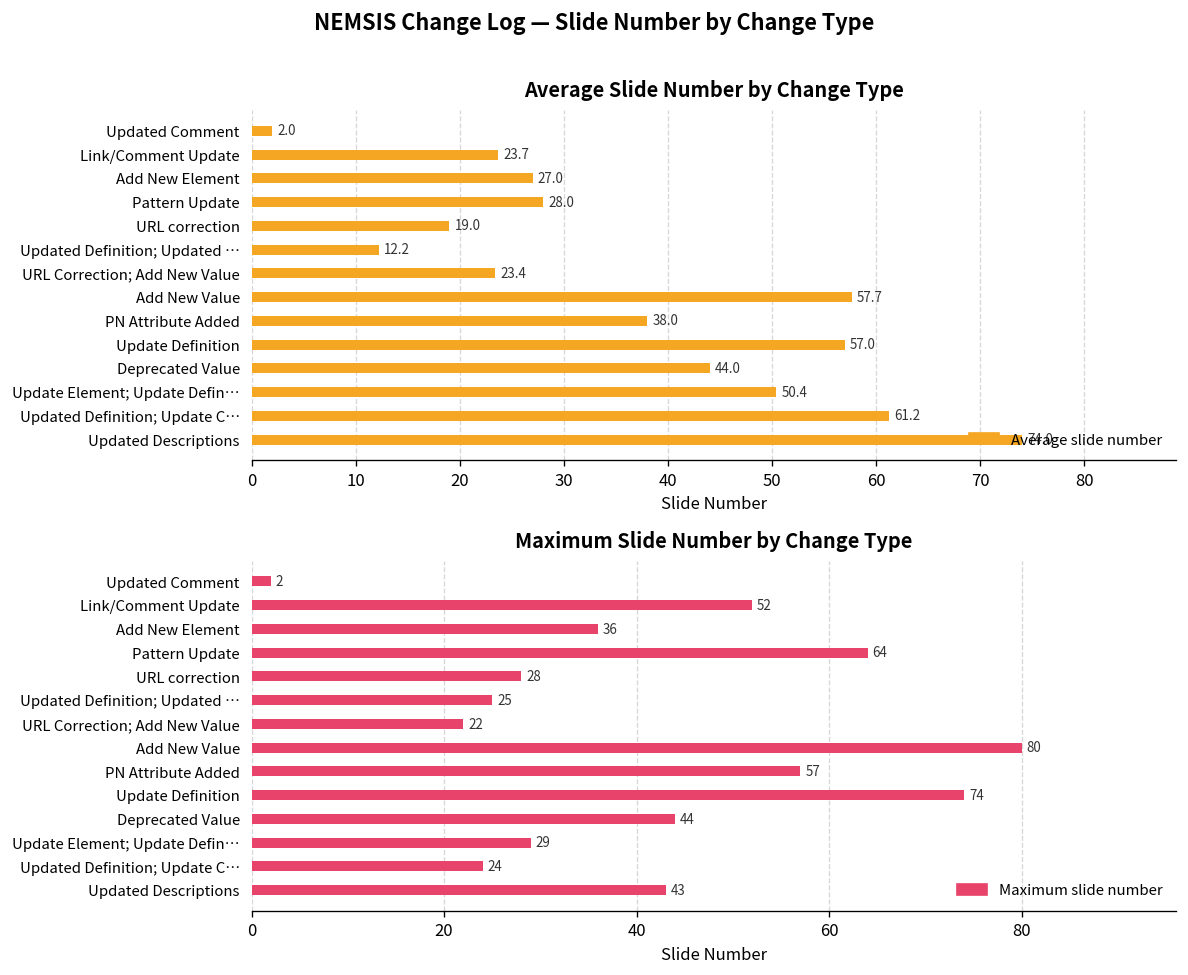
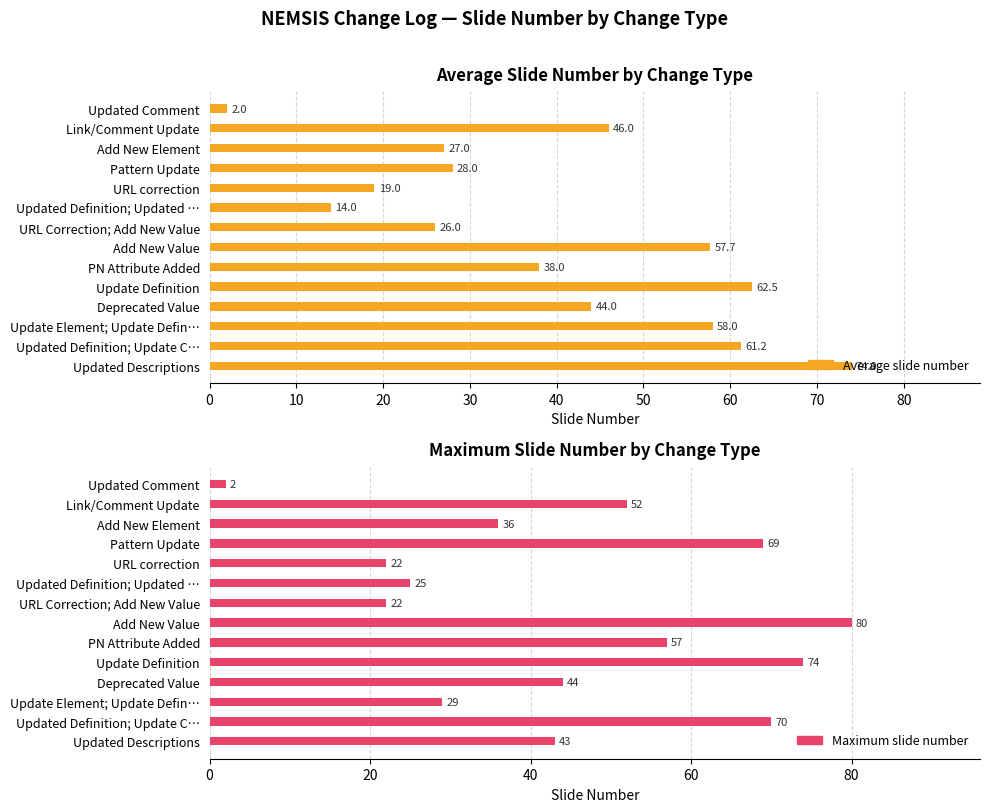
  {
    "Average Slide Number by Change Type": {
      "Updated Comment": 2.0,
-     "Link/Comment Update": 23.7,
+     "Link/Comment Update": 46.0,
      "Add New Element": 27.0,
      "Pattern Update": 28.0,
      "URL correction": 19.0,
-     "Updated Definition; Updated …": 12.2,
-     "URL Correction; Add New Value": 23.4,
+     "Updated Definition; Updated …": 14.0,
+     "URL Correction; Add New Value": 26.0,
      "Add New Value": 57.7,
      "PN Attribute Added": 38.0,
-     "Update Definition": 57.0,
+     "Update Definition": 62.5,
      "Deprecated Value": 44.0,
-     "Update Element; Update Defin…": 50.4,
+     "Update Element; Update Defin…": 58.0,
      "Updated Definition; Update C…": 61.2,
      "Updated Descriptions": 74.0
    },
    "Maximum Slide Number by Change Type": {
      "Updated Comment": 2,
      "Link/Comment Update": 52,
      "Add New Element": 36,
-     "Pattern Update": 64,
-     "URL correction": 28,
+     "Pattern Update": 69,
+     "URL correction": 22,
      "Updated Definition; Updated …": 25,
      "URL Correction; Add New Value": 22,
      "Add New Value": 80,
      "PN Attribute Added": 57,
      "Update Definition": 74,
      "Deprecated Value": 44,
      "Update Element; Update Defin…": 29,
-     "Updated Definition; Update C…": 24,
+     "Updated Definition; Update C…": 70,
      "Updated Descriptions": 43
    }
  }
